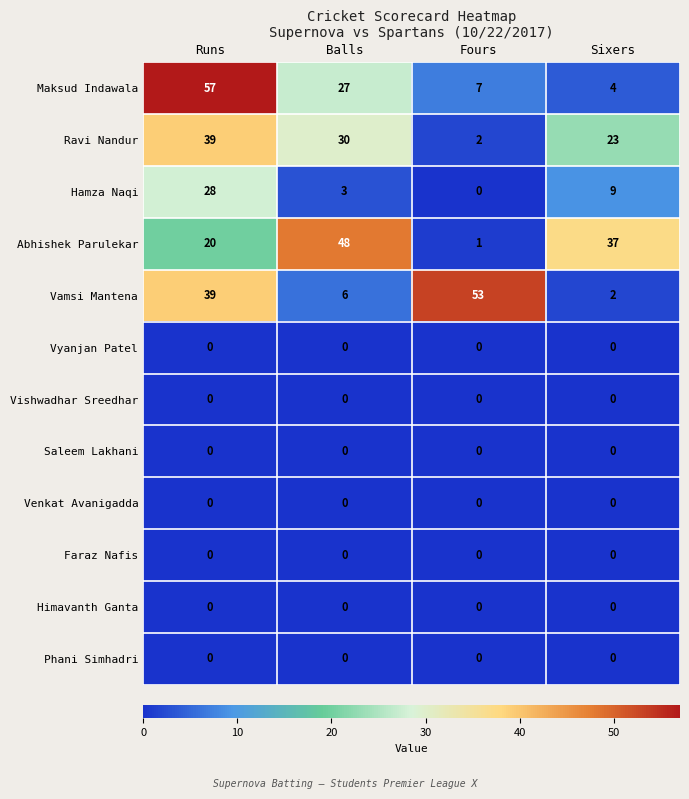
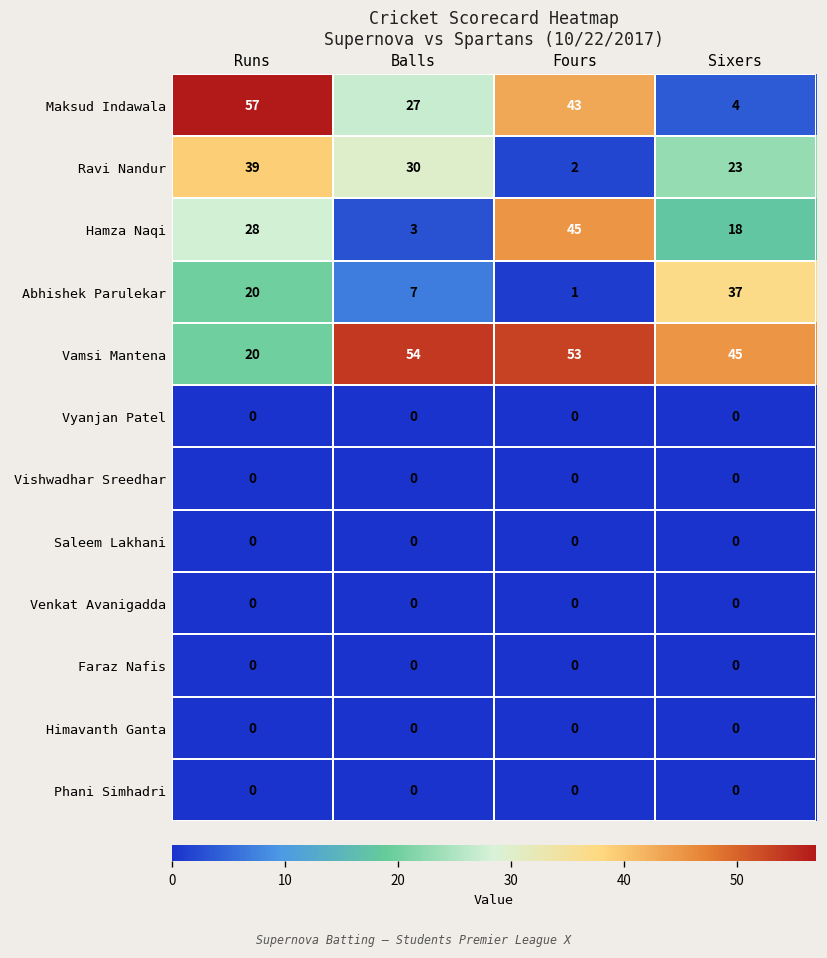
  {
    "Maksud Indawala": {
      "Runs": 57,
      "Balls": 27,
-     "Fours": 7,
+     "Fours": 43,
      "Sixers": 4
    },
    "Ravi Nandur": {
      "Runs": 39,
      "Balls": 30,
      "Fours": 2,
      "Sixers": 23
    },
    "Hamza Naqi": {
      "Runs": 28,
      "Balls": 3,
-     "Fours": 0,
-     "Sixers": 9
+     "Fours": 45,
+     "Sixers": 18
    },
    "Abhishek Parulekar": {
      "Runs": 20,
-     "Balls": 48,
+     "Balls": 7,
      "Fours": 1,
      "Sixers": 37
    },
    "Vamsi Mantena": {
-     "Runs": 39,
-     "Balls": 6,
+     "Runs": 20,
+     "Balls": 54,
      "Fours": 53,
-     "Sixers": 2
+     "Sixers": 45
    },
    "Vyanjan Patel": {
      "Runs": 0,
      "Balls": 0,
      "Fours": 0,
      "Sixers": 0
    },
    "Vishwadhar Sreedhar": {
      "Runs": 0,
      "Balls": 0,
      "Fours": 0,
      "Sixers": 0
    },
    "Saleem Lakhani": {
      "Runs": 0,
      "Balls": 0,
      "Fours": 0,
      "Sixers": 0
    },
    "Venkat Avanigadda": {
      "Runs": 0,
      "Balls": 0,
      "Fours": 0,
      "Sixers": 0
    },
    "Faraz Nafis": {
      "Runs": 0,
      "Balls": 0,
      "Fours": 0,
      "Sixers": 0
    },
    "Himavanth Ganta": {
      "Runs": 0,
      "Balls": 0,
      "Fours": 0,
      "Sixers": 0
    },
    "Phani Simhadri": {
      "Runs": 0,
      "Balls": 0,
      "Fours": 0,
      "Sixers": 0
    }
  }
